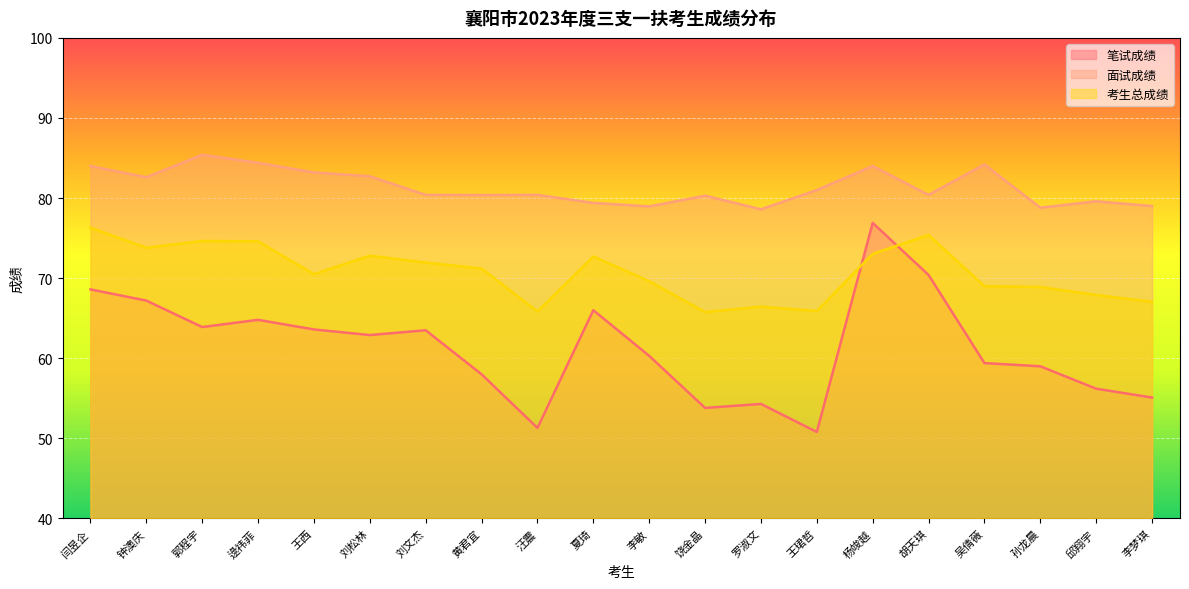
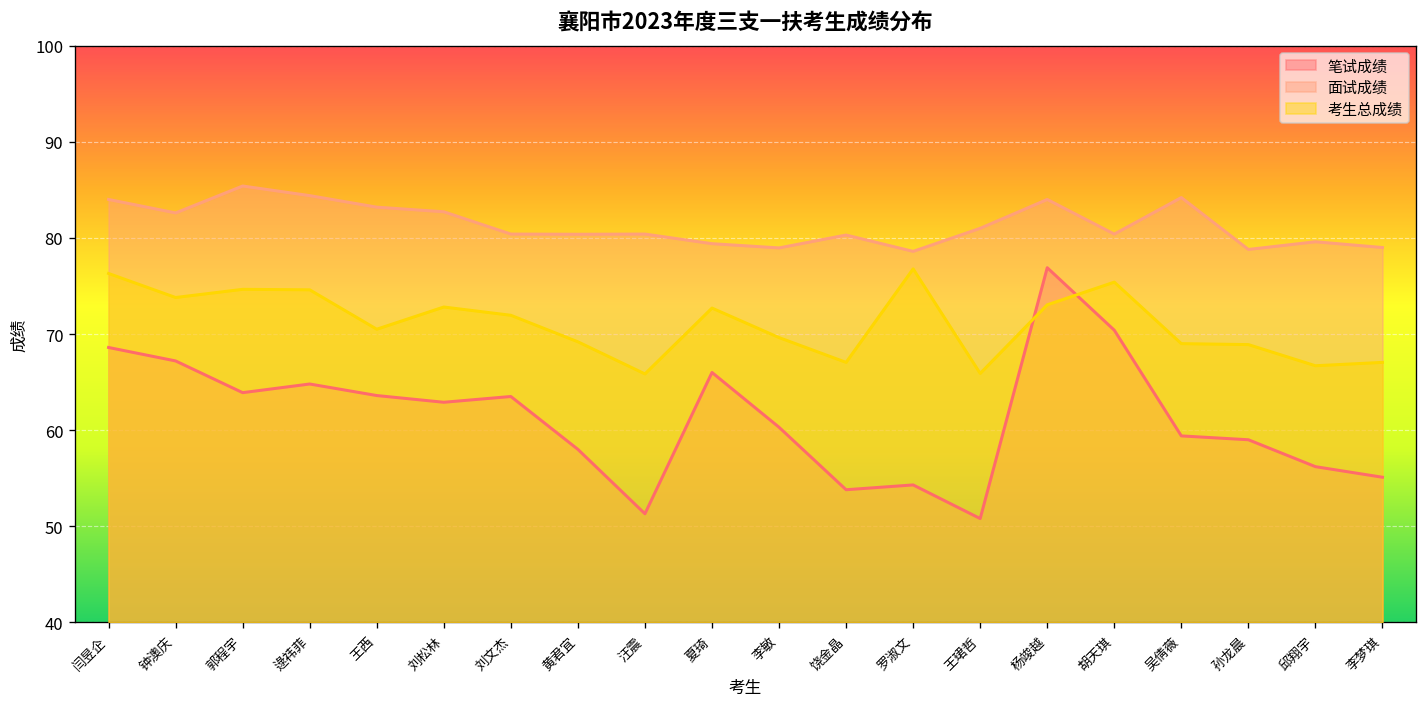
  {
    "考生总成绩": {
      "闫昱企": 76,
      "钟澳庆": 74,
      "郭程宇": 75,
      "逯祎菲": 75,
      "王西": 71,
      "刘松林": 73,
      "刘文杰": 72,
-     "黄君宜": 71,
+     "黄君宜": 69,
      "汪震": 66,
      "夏琦": 73,
      "李敏": 70,
-     "饶金晶": 66,
-     "罗淑文": 66,
+     "饶金晶": 67,
+     "罗淑文": 77,
      "王珺哲": 66,
      "杨竣越": 73,
      "胡天琪": 75,
      "吴倩薇": 69,
      "孙龙晨": 69,
-     "邱翔宇": 68,
+     "邱翔宇": 67,
      "李梦琪": 67
    }
  }
